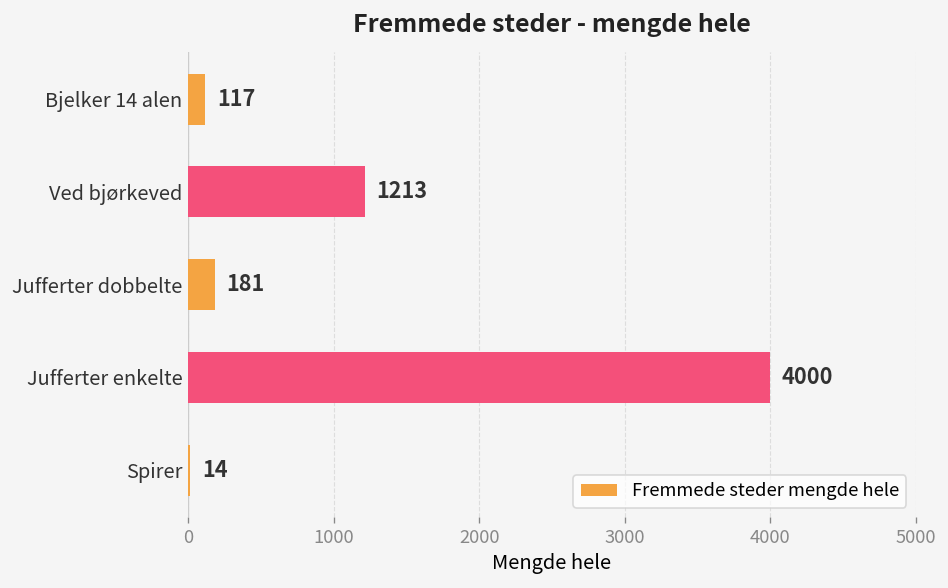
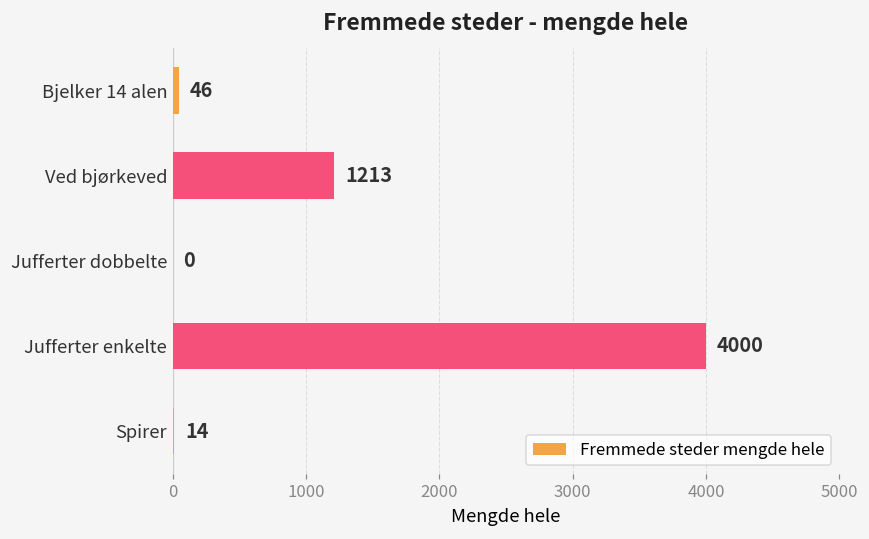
  {
-   "Bjelker 14 alen": 117,
+   "Bjelker 14 alen": 46,
    "Ved bjørkeved": 1213,
-   "Jufferter dobbelte": 181,
+   "Jufferter dobbelte": 0,
    "Jufferter enkelte": 4000,
    "Spirer": 14
  }
